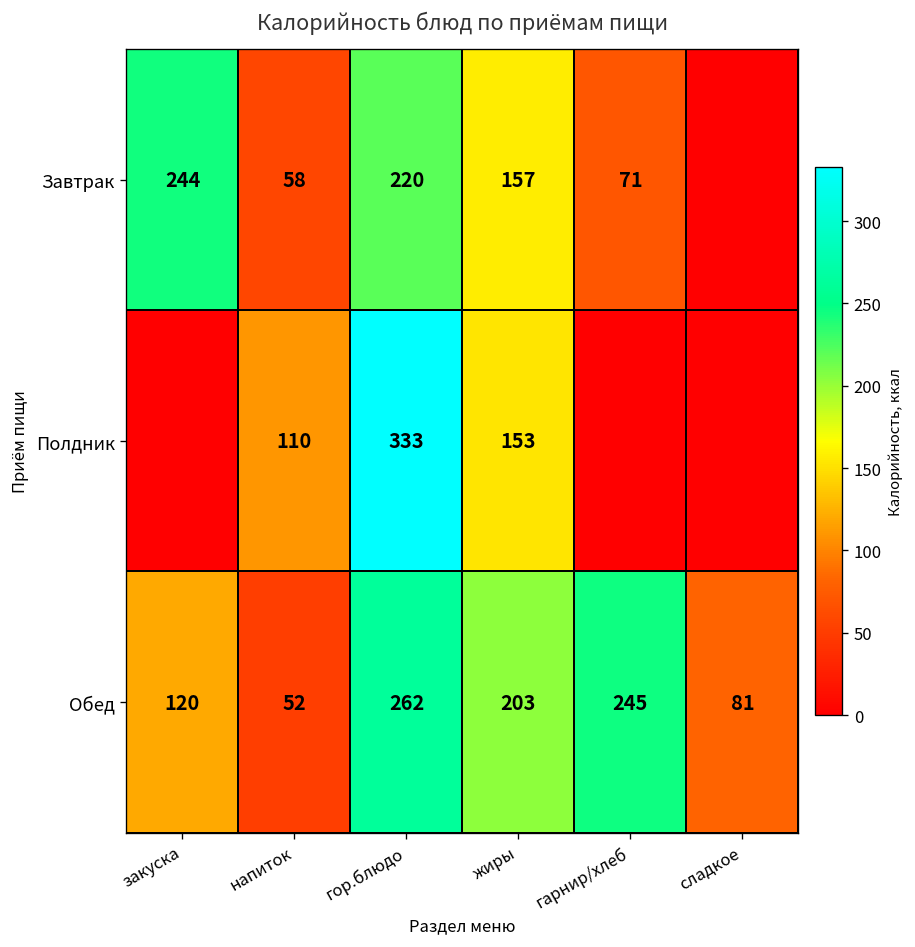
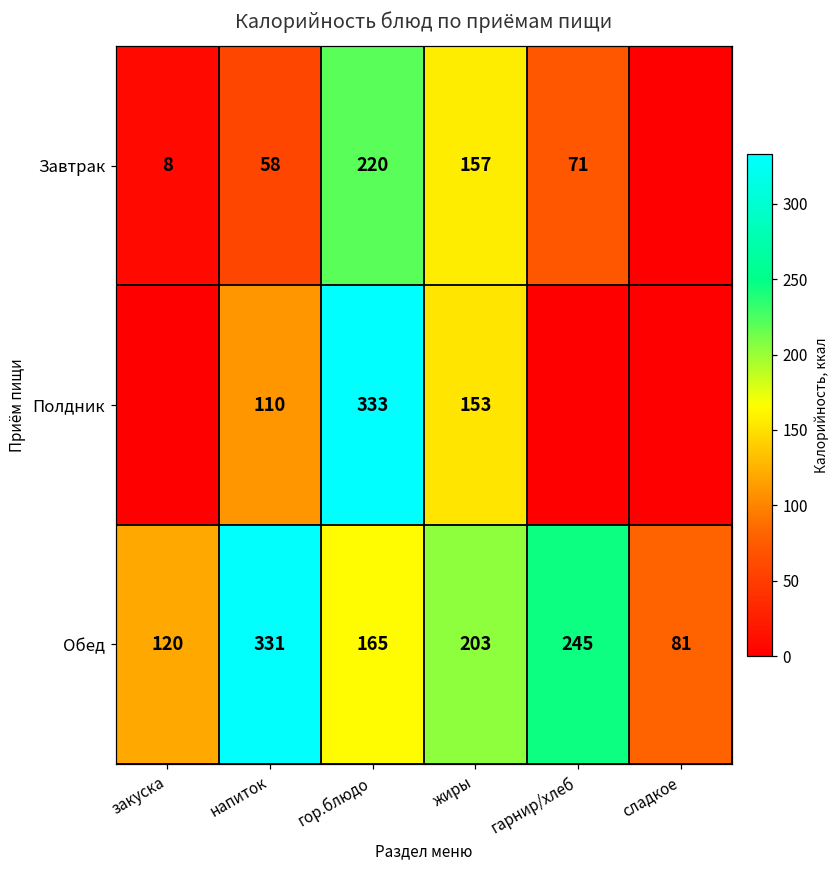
  {
    "Завтрак": {
-     "закуска": 244,
+     "закуска": 8,
      "напиток": 58,
      "гор.блюдо": 220,
      "жиры": 157,
      "гарнир/хлеб": 71
    },
    "Полдник": {
      "напиток": 110,
      "гор.блюдо": 333,
      "жиры": 153
    },
    "Обед": {
      "закуска": 120,
-     "напиток": 52,
-     "гор.блюдо": 262,
+     "напиток": 331,
+     "гор.блюдо": 165,
      "жиры": 203,
      "гарнир/хлеб": 245,
      "сладкое": 81
    }
  }
